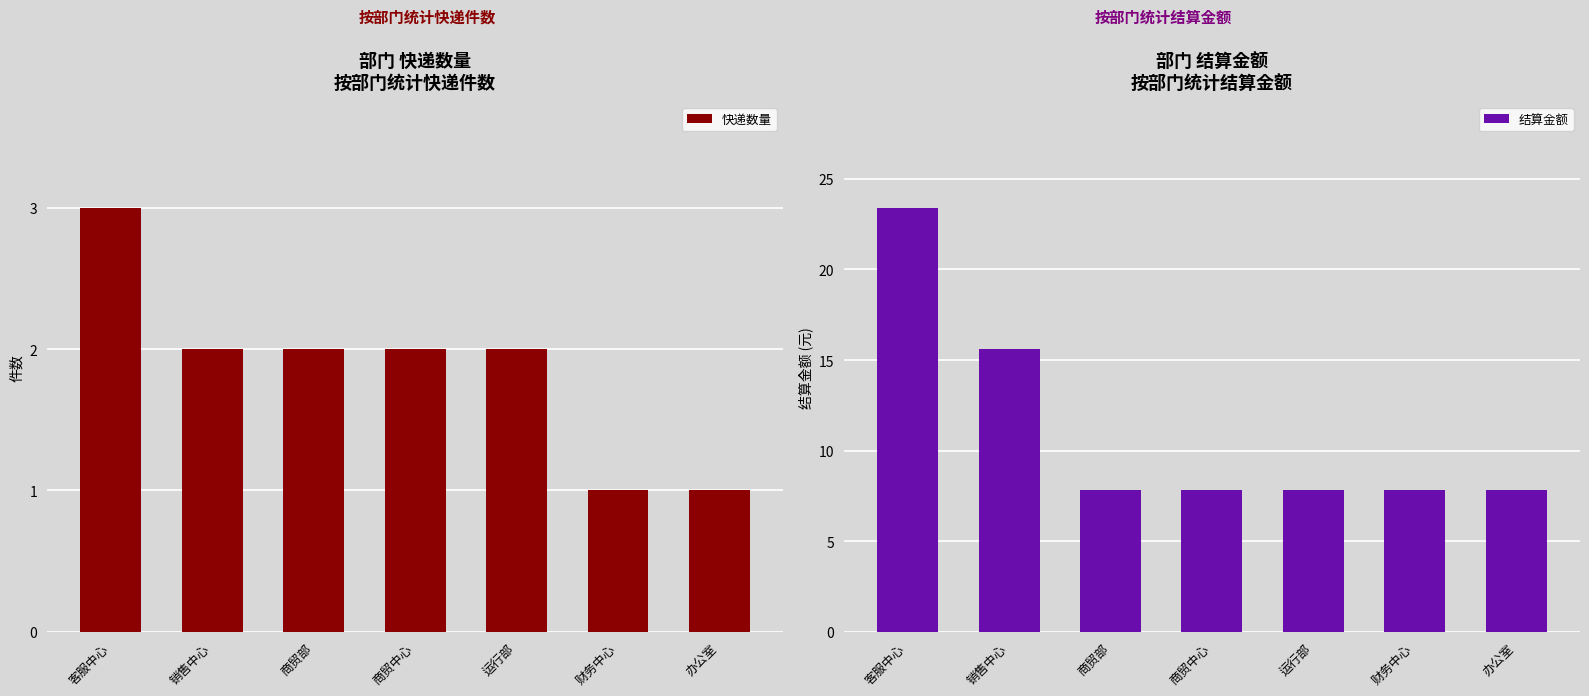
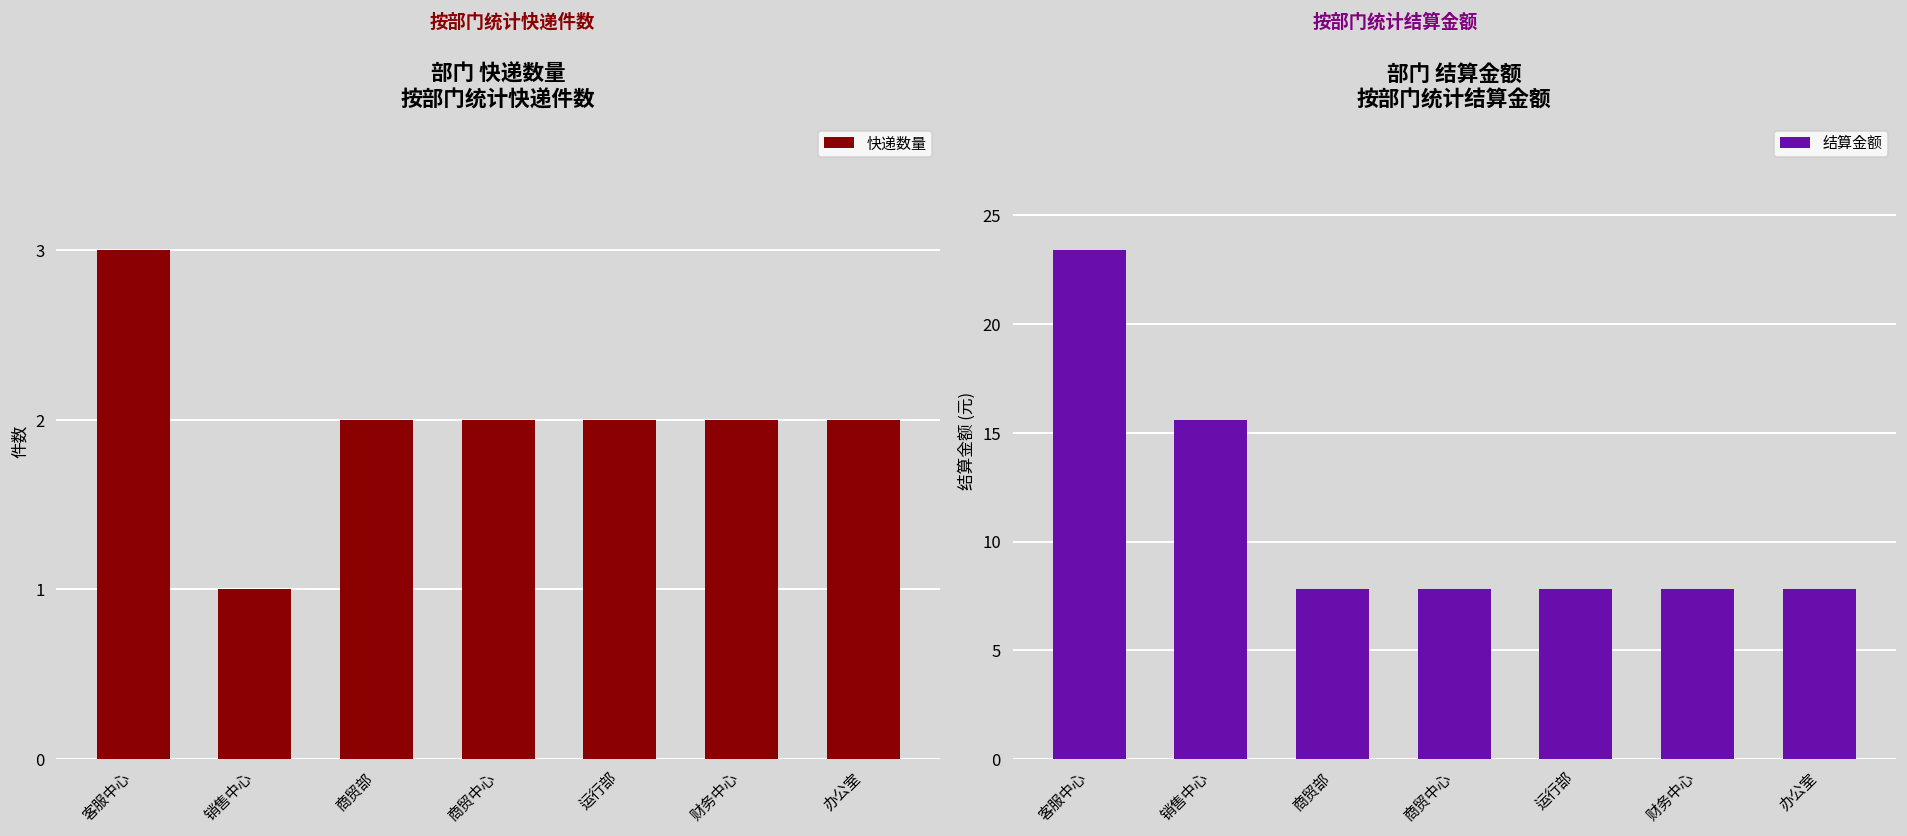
  {
    "部门 快递数量 按部门统计快递件数": {
      "客服中心": 3,
-     "销售中心": 2,
+     "销售中心": 1,
      "商贸部": 2,
      "商贸中心": 2,
      "运行部": 2,
-     "财务中心": 1,
-     "办公室": 1
+     "财务中心": 2,
+     "办公室": 2
    },
    "部门 结算金额 按部门统计结算金额": {
      "客服中心": 23.4,
      "销售中心": 15.6,
      "商贸部": 7.8,
      "商贸中心": 7.8,
      "运行部": 7.8,
      "财务中心": 7.8,
      "办公室": 7.8
    }
  }
